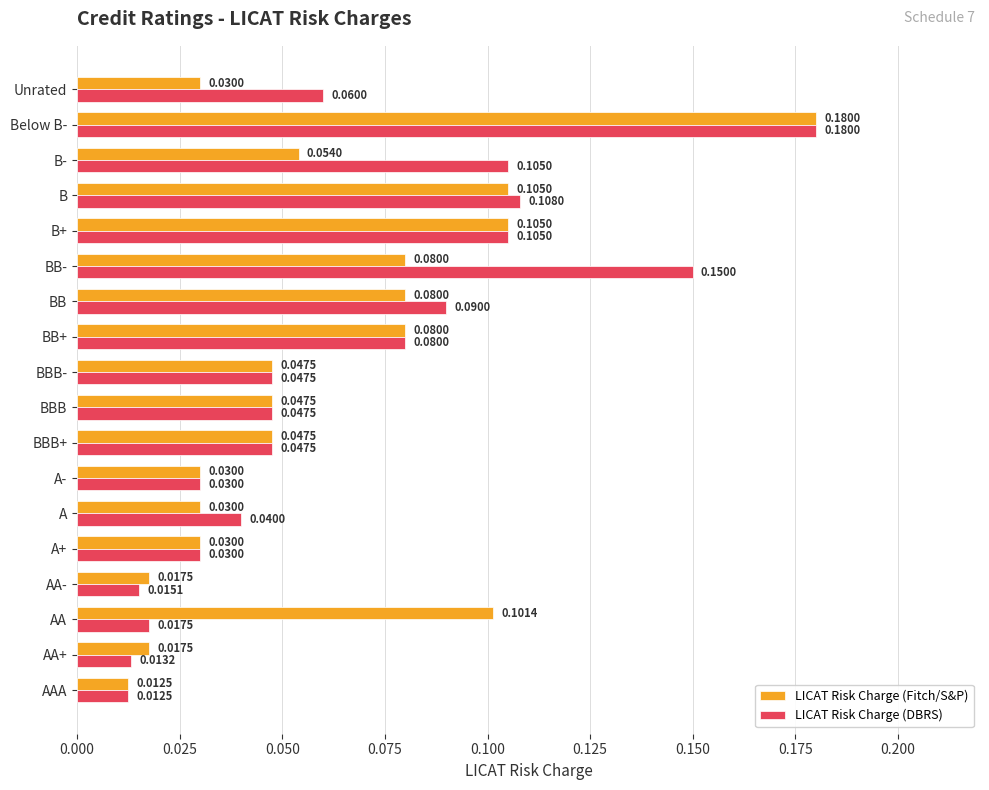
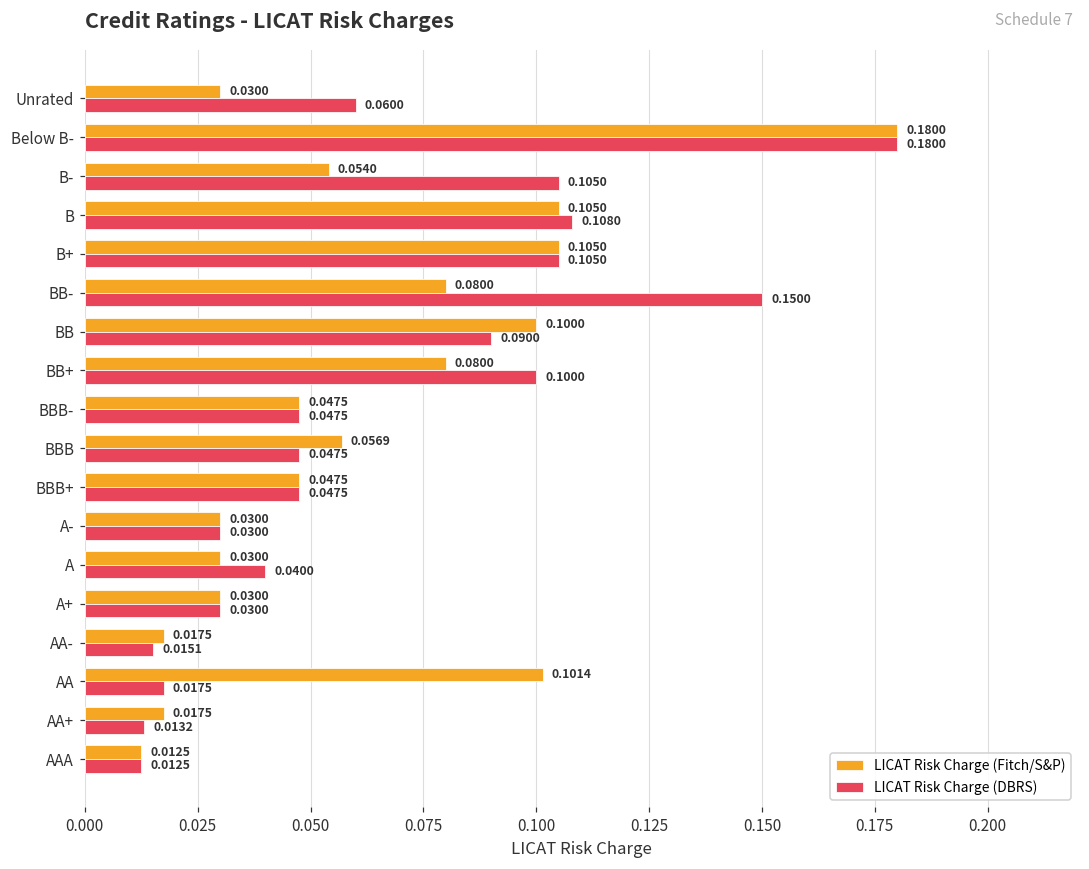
  {
    "LICAT Risk Charge (Fitch/S&P)": {
      "Unrated": 0.0300,
      "Below B-": 0.1800,
      "B-": 0.0540,
      "B": 0.1050,
      "B+": 0.1050,
      "BB-": 0.0800,
-     "BB": 0.0800,
+     "BB": 0.1000,
      "BB+": 0.0800,
      "BBB-": 0.0475,
-     "BBB": 0.0475,
+     "BBB": 0.0569,
      "BBB+": 0.0475,
      "A-": 0.0300,
      "A": 0.0300,
      "A+": 0.0300,
      "AA-": 0.0175,
      "AA": 0.1014,
      "AA+": 0.0175,
      "AAA": 0.0125
    },
    "LICAT Risk Charge (DBRS)": {
      "Unrated": 0.0600,
      "Below B-": 0.1800,
      "B-": 0.1050,
      "B": 0.1080,
      "B+": 0.1050,
      "BB-": 0.1500,
      "BB": 0.0900,
-     "BB+": 0.0800,
+     "BB+": 0.1000,
      "BBB-": 0.0475,
      "BBB": 0.0475,
      "BBB+": 0.0475,
      "A-": 0.0300,
      "A": 0.0400,
      "A+": 0.0300,
      "AA-": 0.0151,
      "AA": 0.0175,
      "AA+": 0.0132,
      "AAA": 0.0125
    }
  }
